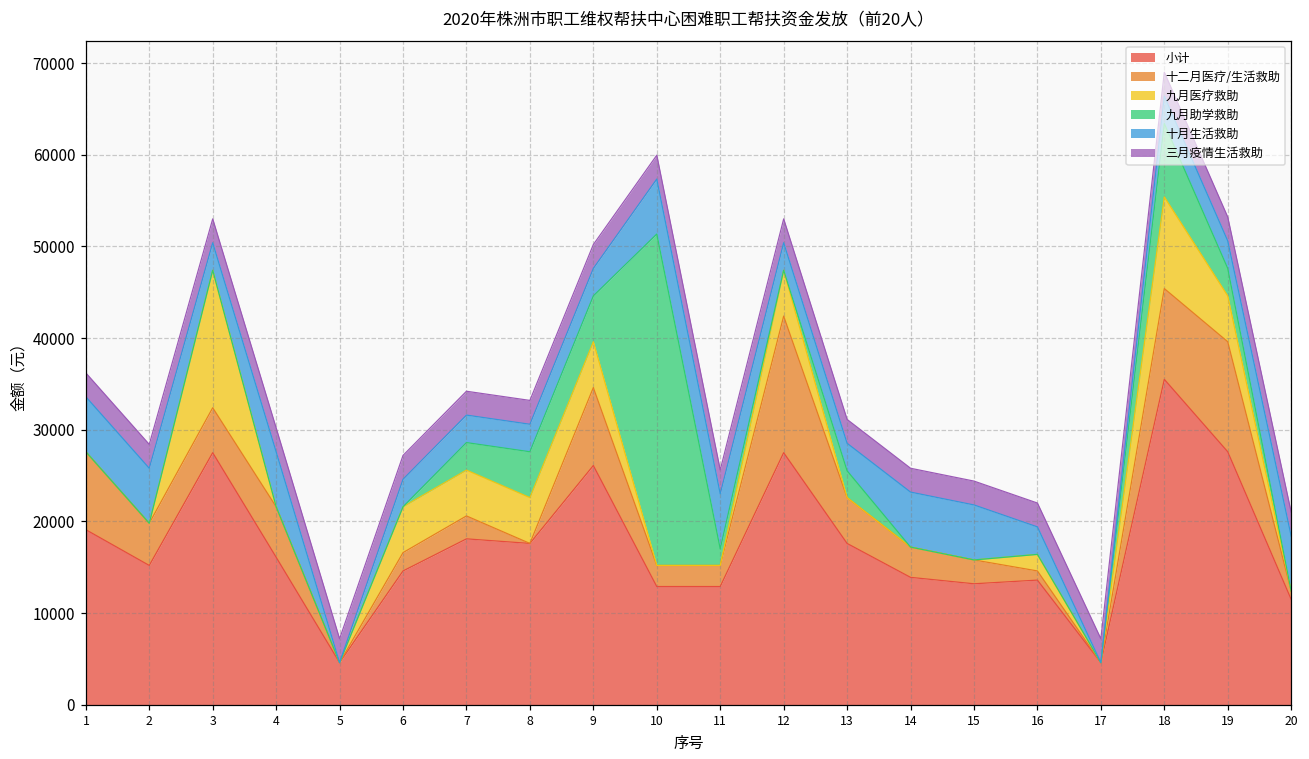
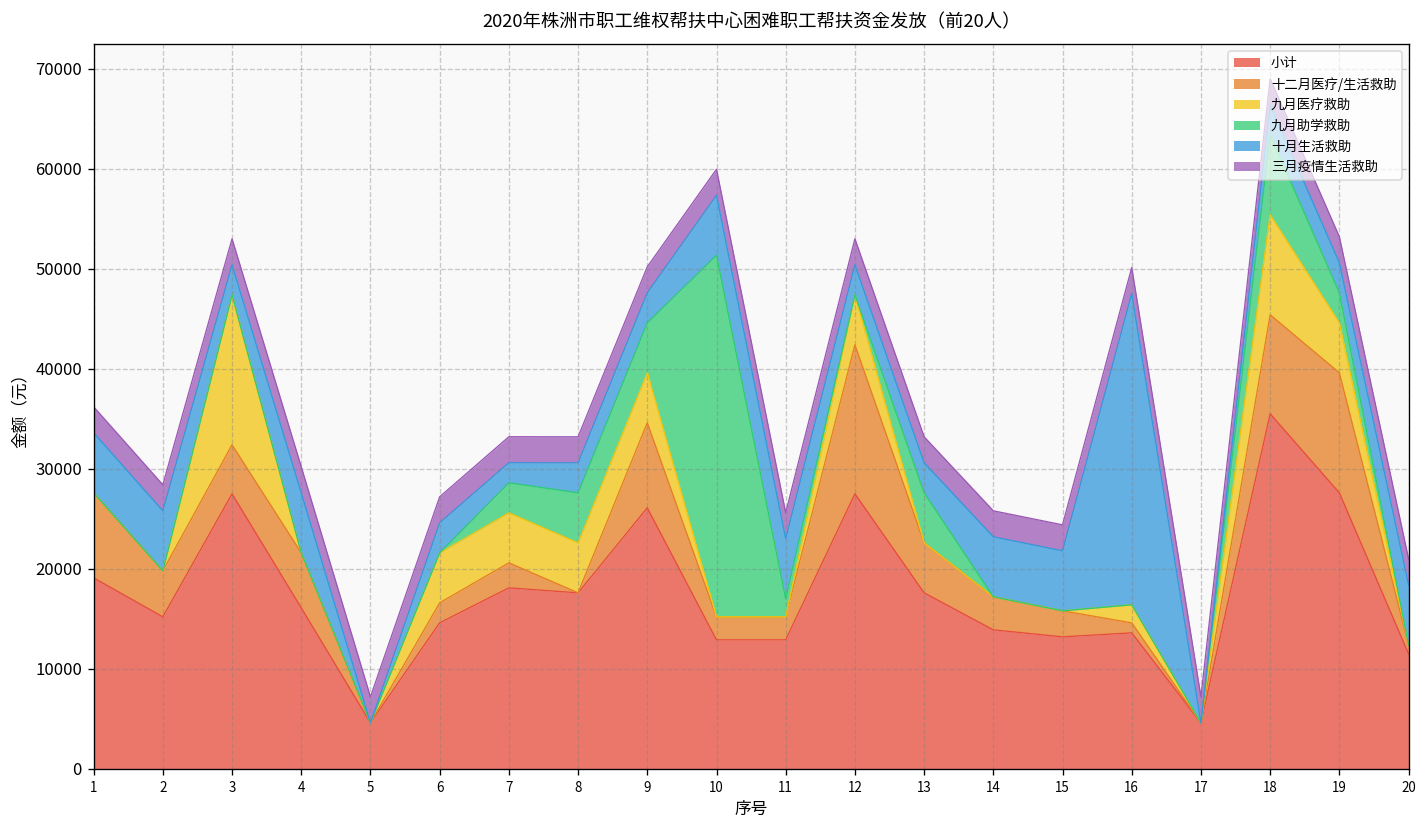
  {
    "九月医疗救助": {
      "7": 5000,
      "8": 5000,
      "9": 5000,
      "18": 10000,
      "19": 5000
    },
    "九月助学救助": {
      "7": 3000,
      "8": 5000,
      "9": 5000,
      "10": 36000,
      "11": 2000,
-     "13": 3000,
+     "13": 5000,
      "19": 3000
    },
    "十月生活救助": {
      "1": 6000,
      "2": 6000,
      "3": 3000,
      "4": 6000,
      "6": 3000,
-     "7": 3000,
+     "7": 2000,
      "8": 3000,
      "9": 3000,
      "10": 6000,
      "11": 6000,
      "12": 3000,
      "13": 3000,
      "14": 6000,
      "15": 6000,
-     "16": 3000,
+     "16": 31000,
      "19": 3000,
      "20": 6000
    },
    "三月疫情生活救助": {
      "1": 3000,
      "2": 3000,
      "3": 3000,
      "4": 3000,
      "5": 3000,
      "6": 3000,
      "7": 3000,
      "8": 3000,
      "9": 3000,
      "10": 3000,
      "11": 3000,
      "12": 3000,
      "13": 3000,
      "14": 3000,
      "15": 3000,
      "16": 3000,
      "17": 3000,
      "19": 3000,
      "20": 3000
    }
  }
